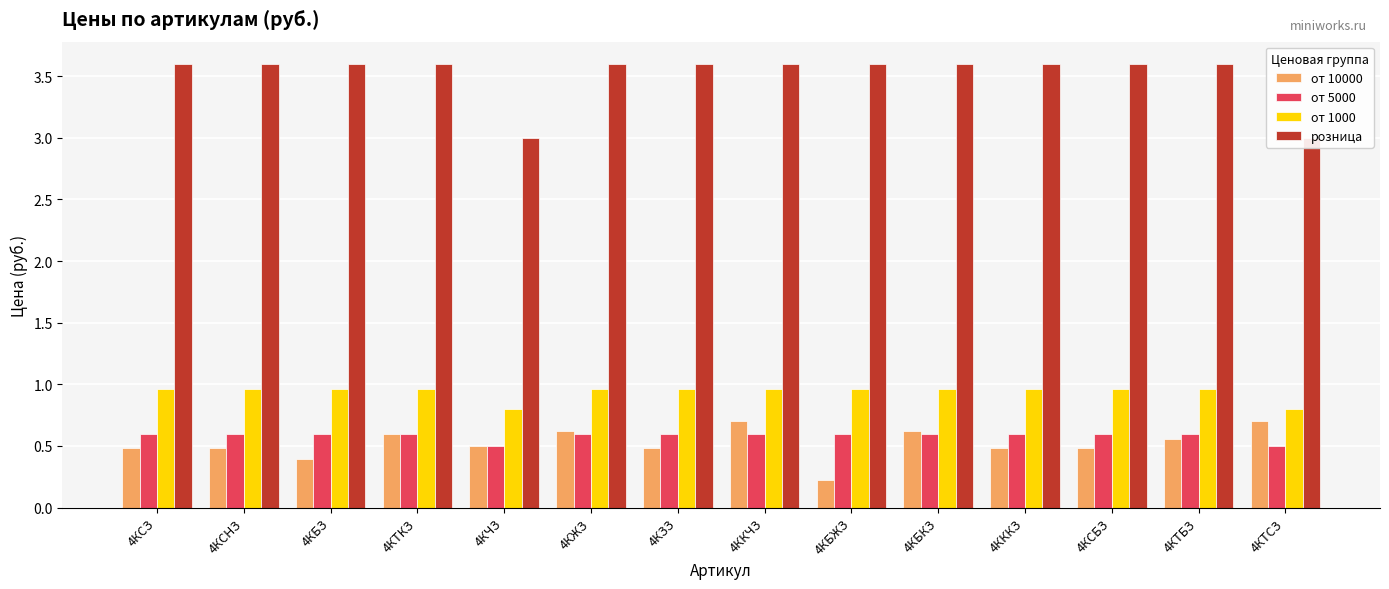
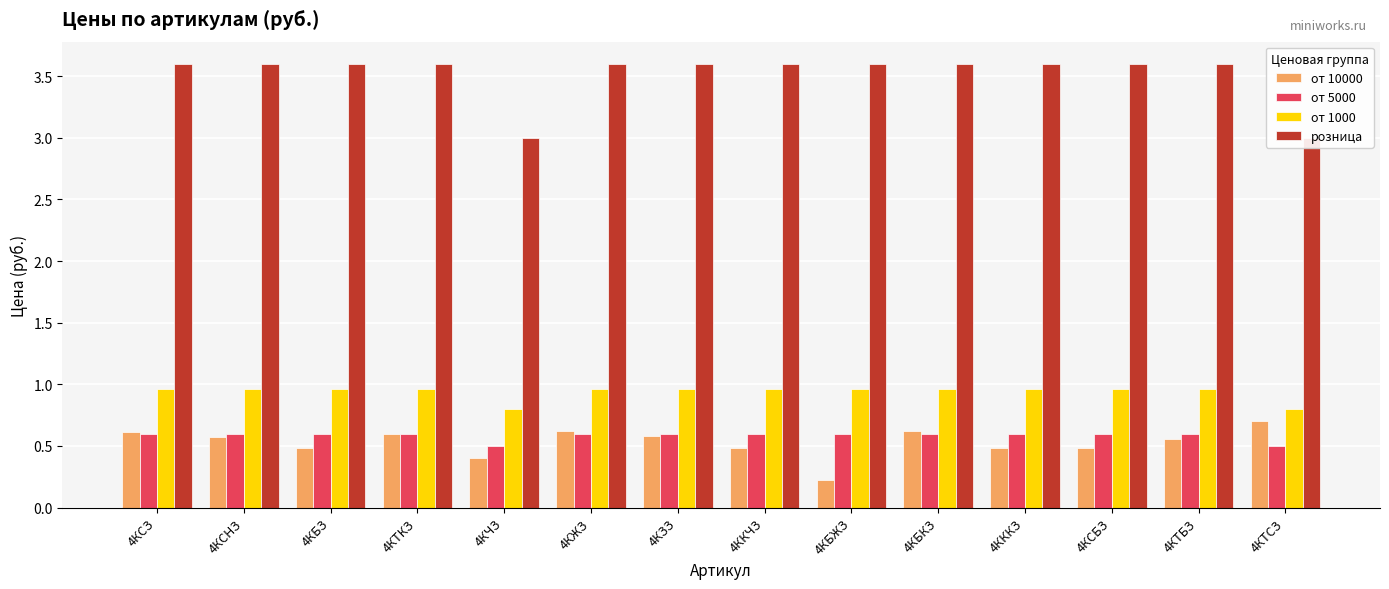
  {
    "от 10000": {
-     "4КСЗ": 0.48,
-     "4КСНЗ": 0.48,
-     "4КБЗ": 0.39,
+     "4КСЗ": 0.61,
+     "4КСНЗ": 0.57,
+     "4КБЗ": 0.48,
      "4КТКЗ": 0.60,
-     "4КЧЗ": 0.5,
+     "4КЧЗ": 0.4,
      "4КЖЗ": 0.62,
-     "4КЗЗ": 0.48,
-     "4ККЧЗ": 0.70,
+     "4КЗЗ": 0.58,
+     "4ККЧЗ": 0.48,
      "4КБЖЗ": 0.22,
      "4КБКЗ": 0.62,
      "4КККЗ": 0.48,
      "4КСБЗ": 0.48,
      "4КТБЗ": 0.56,
      "4КТСЗ": 0.70
    },
    "от 5000": {
      "4КСЗ": 0.60,
      "4КСНЗ": 0.60,
      "4КБЗ": 0.60,
      "4КТКЗ": 0.60,
      "4КЧЗ": 0.50,
      "4КЖЗ": 0.60,
      "4КЗЗ": 0.60,
      "4ККЧЗ": 0.60,
      "4КБЖЗ": 0.60,
      "4КБКЗ": 0.60,
      "4КККЗ": 0.60,
      "4КСБЗ": 0.60,
      "4КТБЗ": 0.60,
      "4КТСЗ": 0.50
    },
    "от 1000": {
      "4КСЗ": 0.96,
      "4КСНЗ": 0.96,
      "4КБЗ": 0.96,
      "4КТКЗ": 0.96,
      "4КЧЗ": 0.80,
      "4КЖЗ": 0.96,
      "4КЗЗ": 0.96,
      "4ККЧЗ": 0.96,
      "4КБЖЗ": 0.96,
      "4КБКЗ": 0.96,
      "4КККЗ": 0.96,
      "4КСБЗ": 0.96,
      "4КТБЗ": 0.96,
      "4КТСЗ": 0.80
    },
    "розница": {
      "4КСЗ": 3.60,
      "4КСНЗ": 3.60,
      "4КБЗ": 3.60,
      "4КТКЗ": 3.60,
      "4КЧЗ": 3.00,
      "4КЖЗ": 3.60,
      "4КЗЗ": 3.60,
      "4ККЧЗ": 3.60,
      "4КБЖЗ": 3.60,
      "4КБКЗ": 3.60,
      "4КККЗ": 3.60,
      "4КСБЗ": 3.60,
      "4КТБЗ": 3.60
    }
  }
